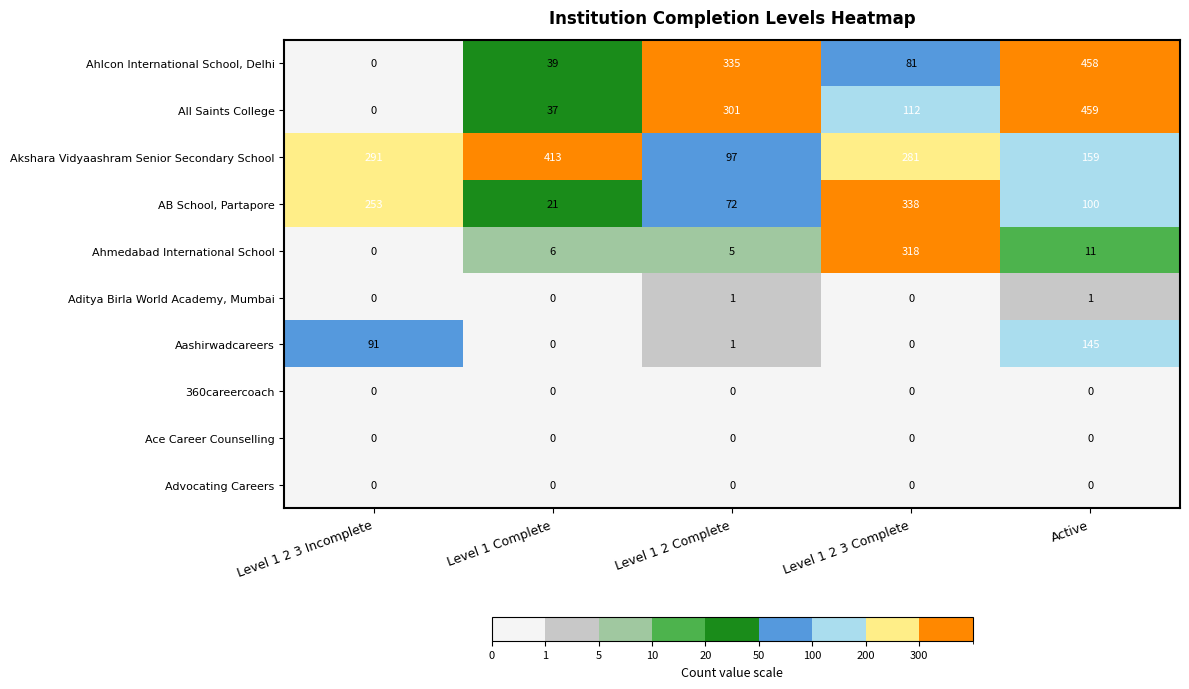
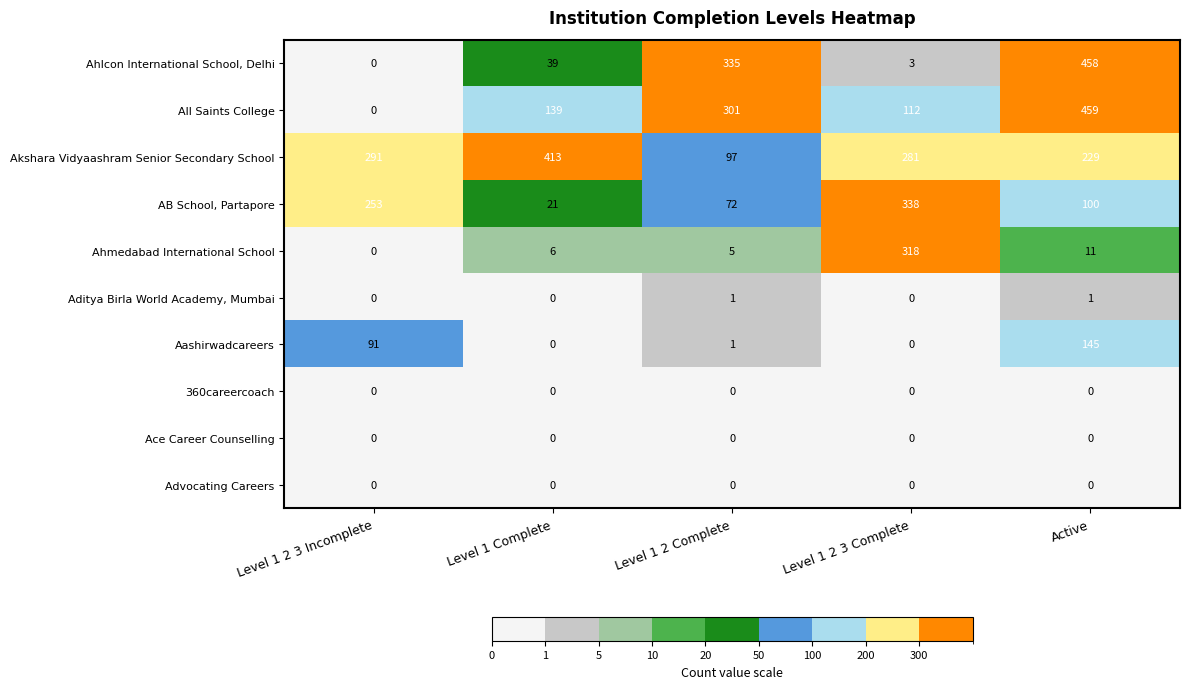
  {
    "Ahlcon International School, Delhi": {
      "Level 1 2 3 Incomplete": 0,
      "Level 1 Complete": 39,
      "Level 1 2 Complete": 335,
-     "Level 1 2 3 Complete": 81,
+     "Level 1 2 3 Complete": 3,
      "Active": 458
    },
    "All Saints College": {
      "Level 1 2 3 Incomplete": 0,
-     "Level 1 Complete": 37,
+     "Level 1 Complete": 139,
      "Level 1 2 Complete": 301,
      "Level 1 2 3 Complete": 112,
      "Active": 459
    },
    "Akshara Vidyaashram Senior Secondary School": {
      "Level 1 2 3 Incomplete": 291,
      "Level 1 Complete": 413,
      "Level 1 2 Complete": 97,
      "Level 1 2 3 Complete": 281,
-     "Active": 159
+     "Active": 229
    },
    "AB School, Partapore": {
      "Level 1 2 3 Incomplete": 253,
      "Level 1 Complete": 21,
      "Level 1 2 Complete": 72,
      "Level 1 2 3 Complete": 338,
      "Active": 100
    },
    "Ahmedabad International School": {
      "Level 1 2 3 Incomplete": 0,
      "Level 1 Complete": 6,
      "Level 1 2 Complete": 5,
      "Level 1 2 3 Complete": 318,
      "Active": 11
    },
    "Aditya Birla World Academy, Mumbai": {
      "Level 1 2 3 Incomplete": 0,
      "Level 1 Complete": 0,
      "Level 1 2 Complete": 1,
      "Level 1 2 3 Complete": 0,
      "Active": 1
    },
    "Aashirwadcareers": {
      "Level 1 2 3 Incomplete": 91,
      "Level 1 Complete": 0,
      "Level 1 2 Complete": 1,
      "Level 1 2 3 Complete": 0,
      "Active": 145
    },
    "360careercoach": {
      "Level 1 2 3 Incomplete": 0,
      "Level 1 Complete": 0,
      "Level 1 2 Complete": 0,
      "Level 1 2 3 Complete": 0,
      "Active": 0
    },
    "Ace Career Counselling": {
      "Level 1 2 3 Incomplete": 0,
      "Level 1 Complete": 0,
      "Level 1 2 Complete": 0,
      "Level 1 2 3 Complete": 0,
      "Active": 0
    },
    "Advocating Careers": {
      "Level 1 2 3 Incomplete": 0,
      "Level 1 Complete": 0,
      "Level 1 2 Complete": 0,
      "Level 1 2 3 Complete": 0,
      "Active": 0
    }
  }
